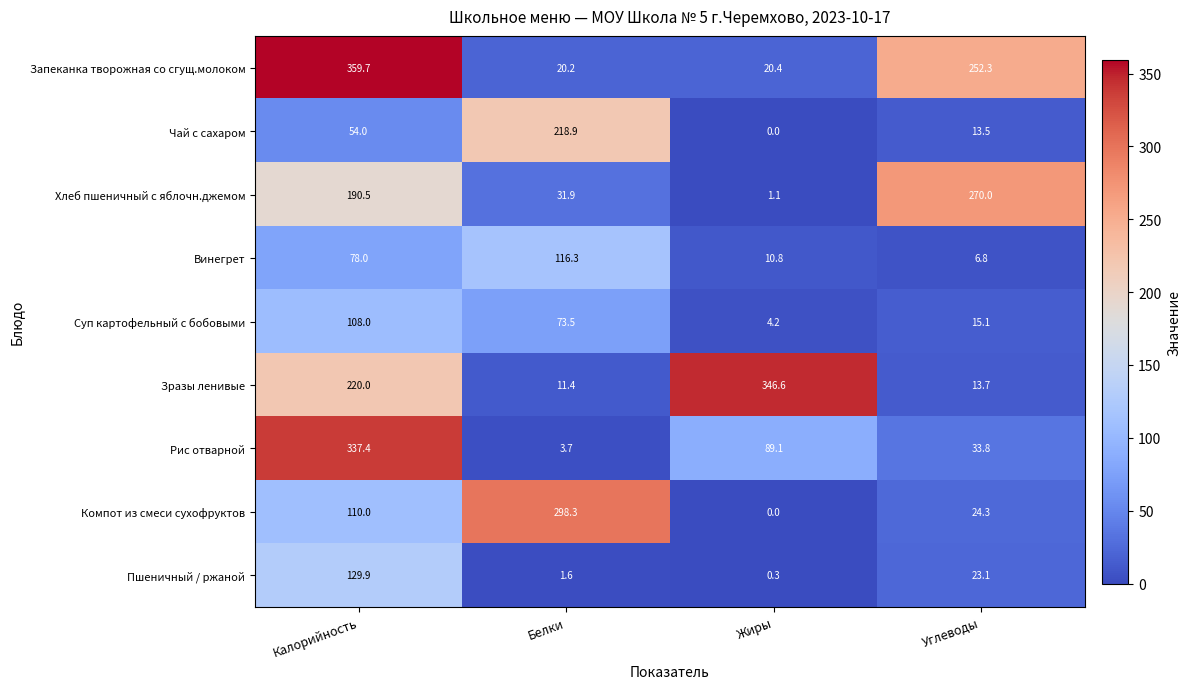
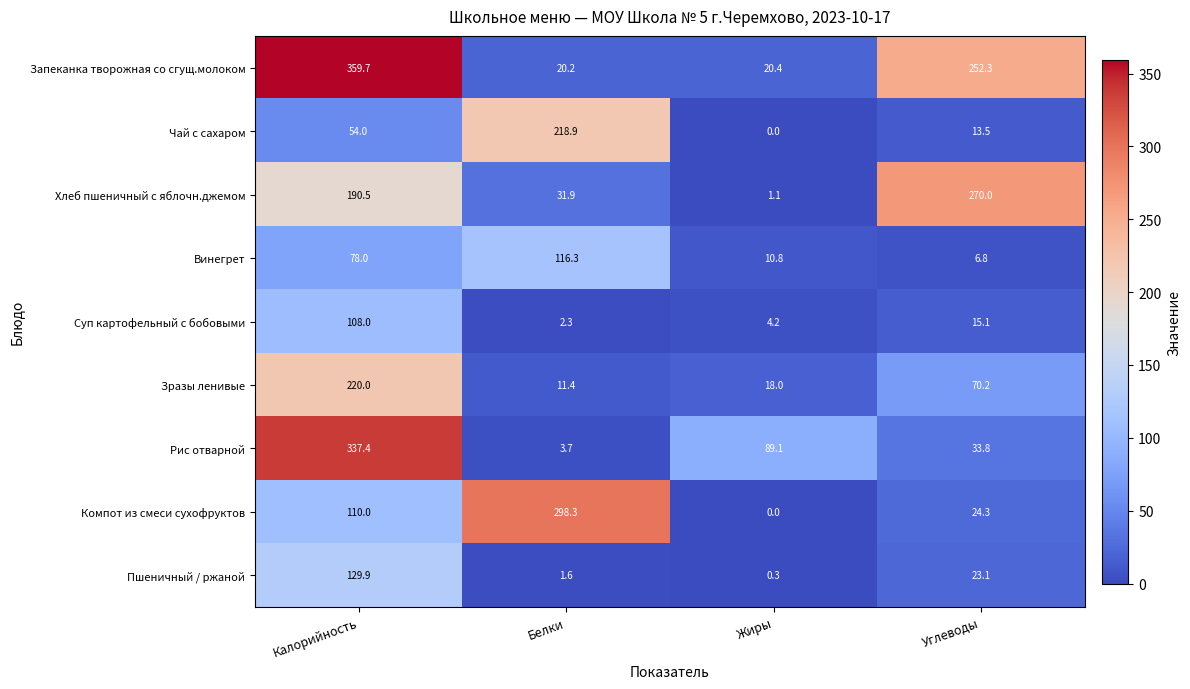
  {
    "Запеканка творожная со сгущ.молоком": {
      "Калорийность": 359.7,
      "Белки": 20.2,
      "Жиры": 20.4,
      "Углеводы": 252.3
    },
    "Чай с сахаром": {
      "Калорийность": 54.0,
      "Белки": 218.9,
      "Жиры": 0.0,
      "Углеводы": 13.5
    },
    "Хлеб пшеничный с яблочн.джемом": {
      "Калорийность": 190.5,
      "Белки": 31.9,
      "Жиры": 1.1,
      "Углеводы": 270.0
    },
    "Винегрет": {
      "Калорийность": 78.0,
      "Белки": 116.3,
      "Жиры": 10.8,
      "Углеводы": 6.8
    },
    "Суп картофельный с бобовыми": {
      "Калорийность": 108.0,
-     "Белки": 73.5,
+     "Белки": 2.3,
      "Жиры": 4.2,
      "Углеводы": 15.1
    },
    "Зразы ленивые": {
      "Калорийность": 220.0,
      "Белки": 11.4,
-     "Жиры": 346.6,
-     "Углеводы": 13.7
+     "Жиры": 18.0,
+     "Углеводы": 70.2
    },
    "Рис отварной": {
      "Калорийность": 337.4,
      "Белки": 3.7,
      "Жиры": 89.1,
      "Углеводы": 33.8
    },
    "Компот из смеси сухофруктов": {
      "Калорийность": 110.0,
      "Белки": 298.3,
      "Жиры": 0.0,
      "Углеводы": 24.3
    },
    "Пшеничный / ржаной": {
      "Калорийность": 129.9,
      "Белки": 1.6,
      "Жиры": 0.3,
      "Углеводы": 23.1
    }
  }
